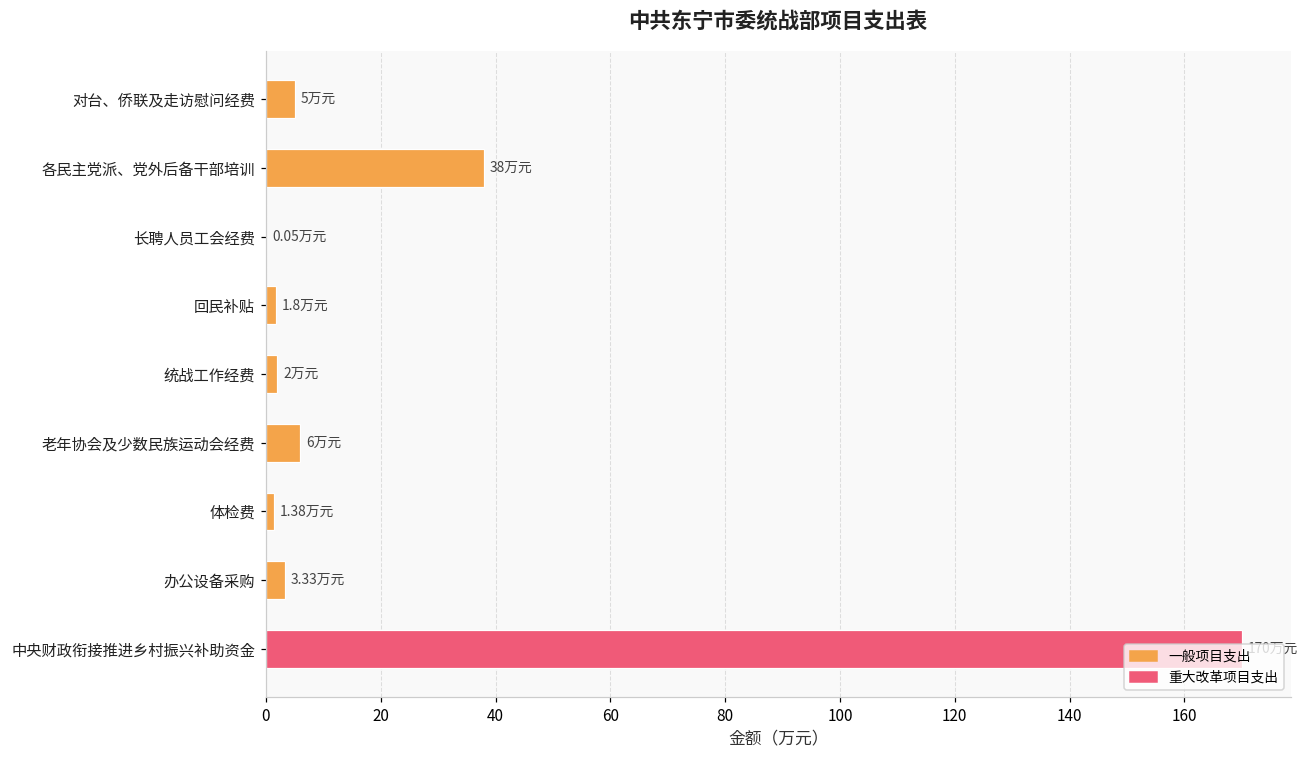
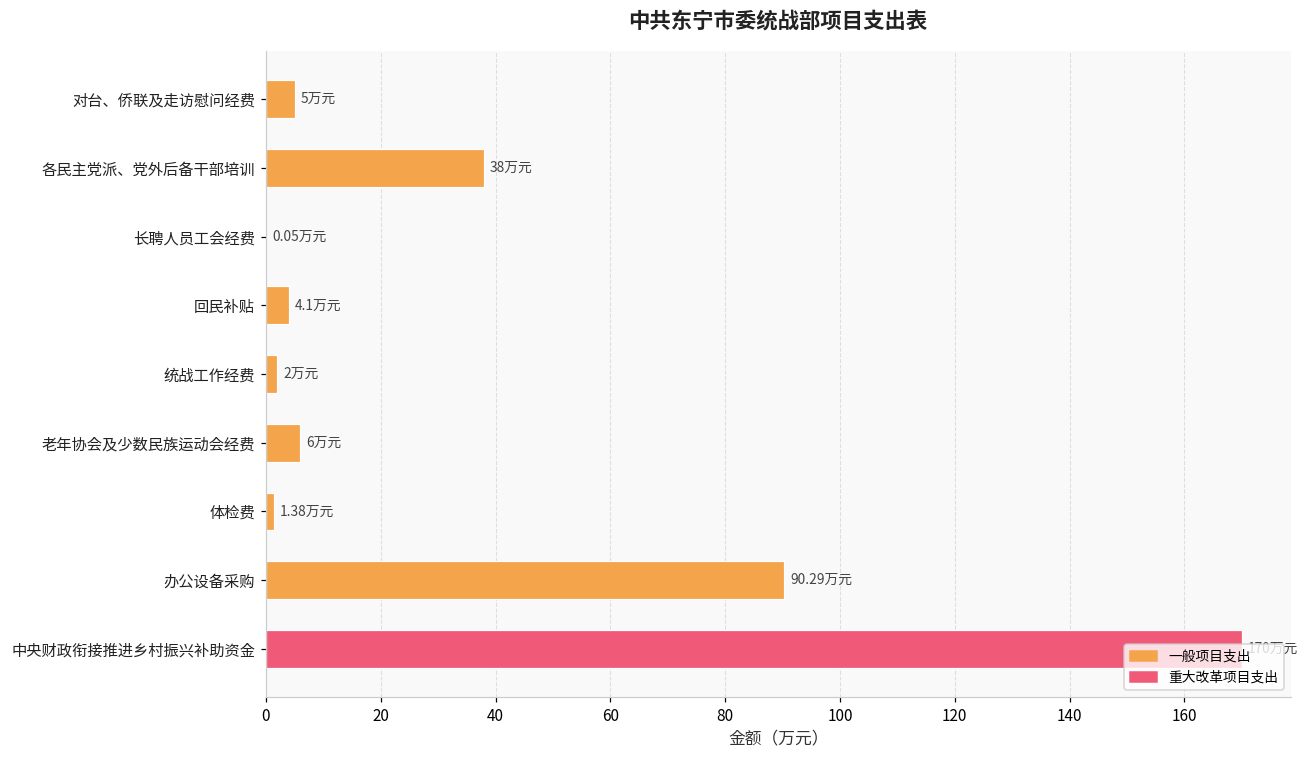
  {
    "对台、侨联及走访慰问经费": 5,
    "各民主党派、党外后备干部培训": 38,
    "长聘人员工会经费": 0.05,
-   "回民补贴": 1.8,
+   "回民补贴": 4.1,
    "统战工作经费": 2,
    "老年协会及少数民族运动会经费": 6,
    "体检费": 1.38,
-   "办公设备采购": 3.33
+   "办公设备采购": 90.29
  }
